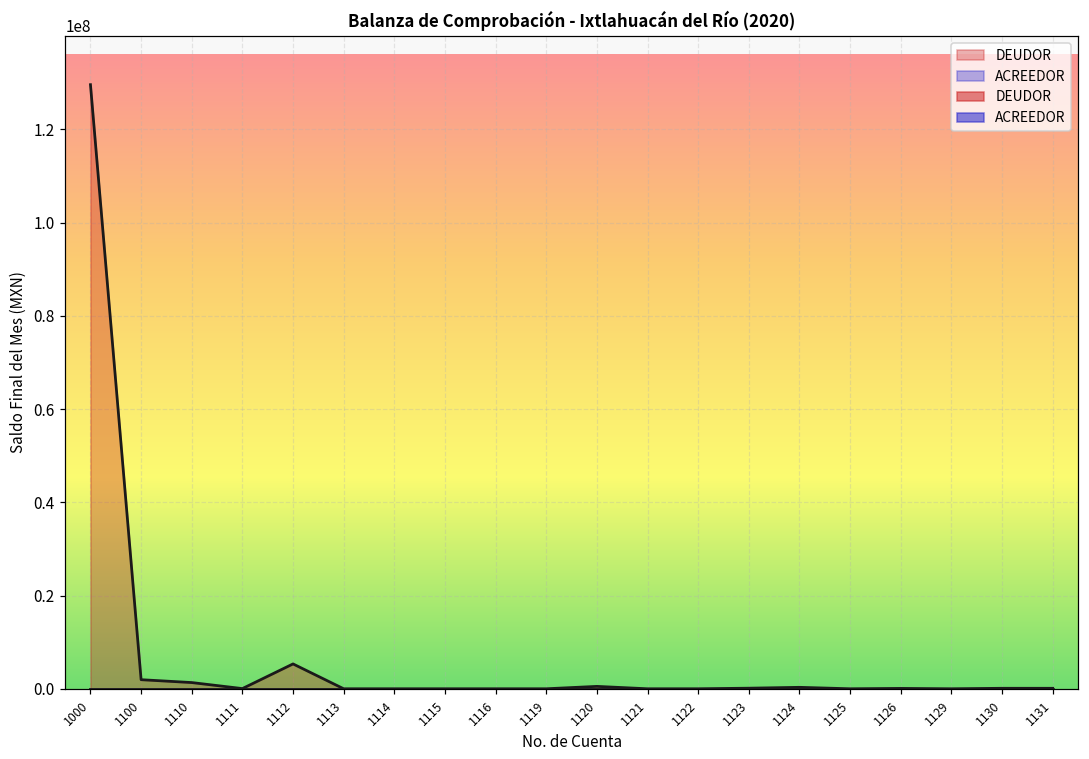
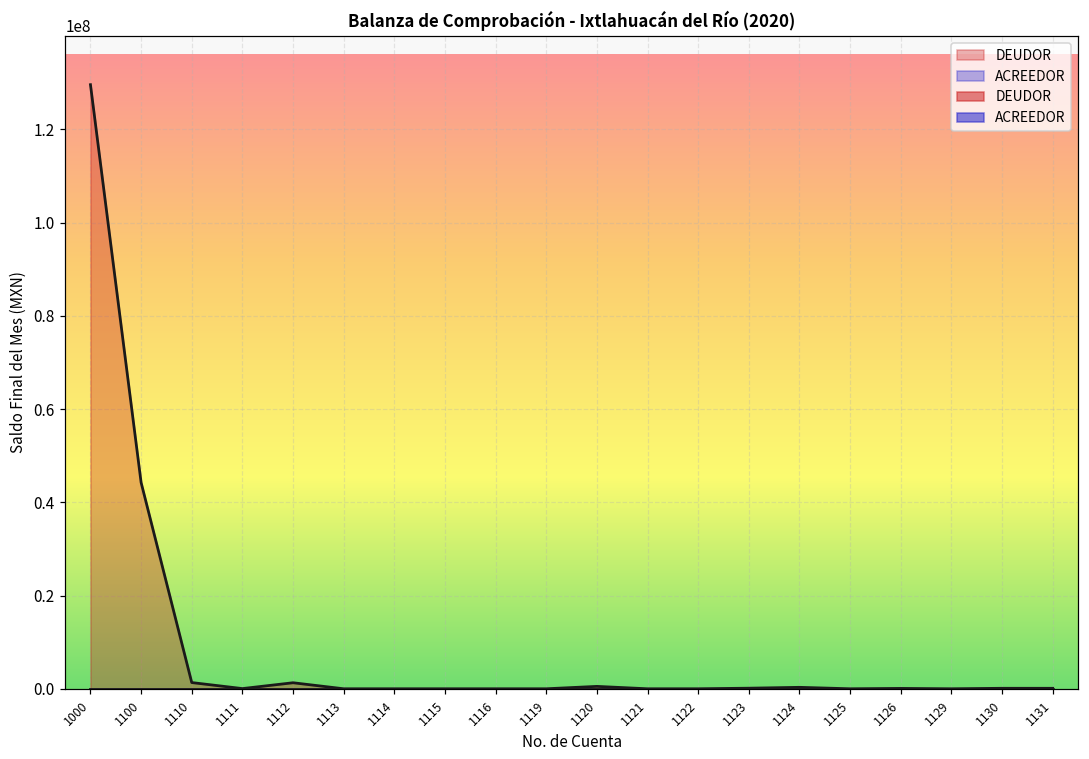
  {
    "DEUDOR": {
      "1000": 130000000,
-     "1100": 2000000,
+     "1100": 44000000,
      "1110": 1000000,
-     "1112": 5000000
+     "1112": 1000000
    },
    "ACREEDOR": {
      "1000": 0,
      "1100": 0,
      "1110": 0,
      "1112": 0
    }
  }
